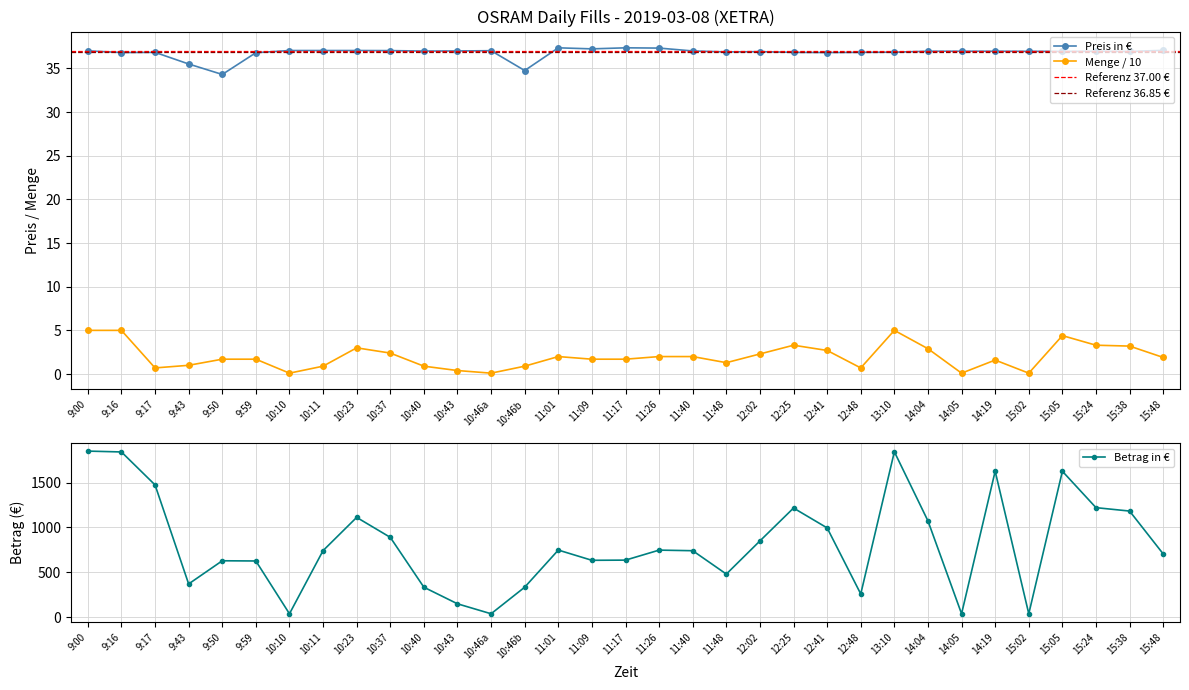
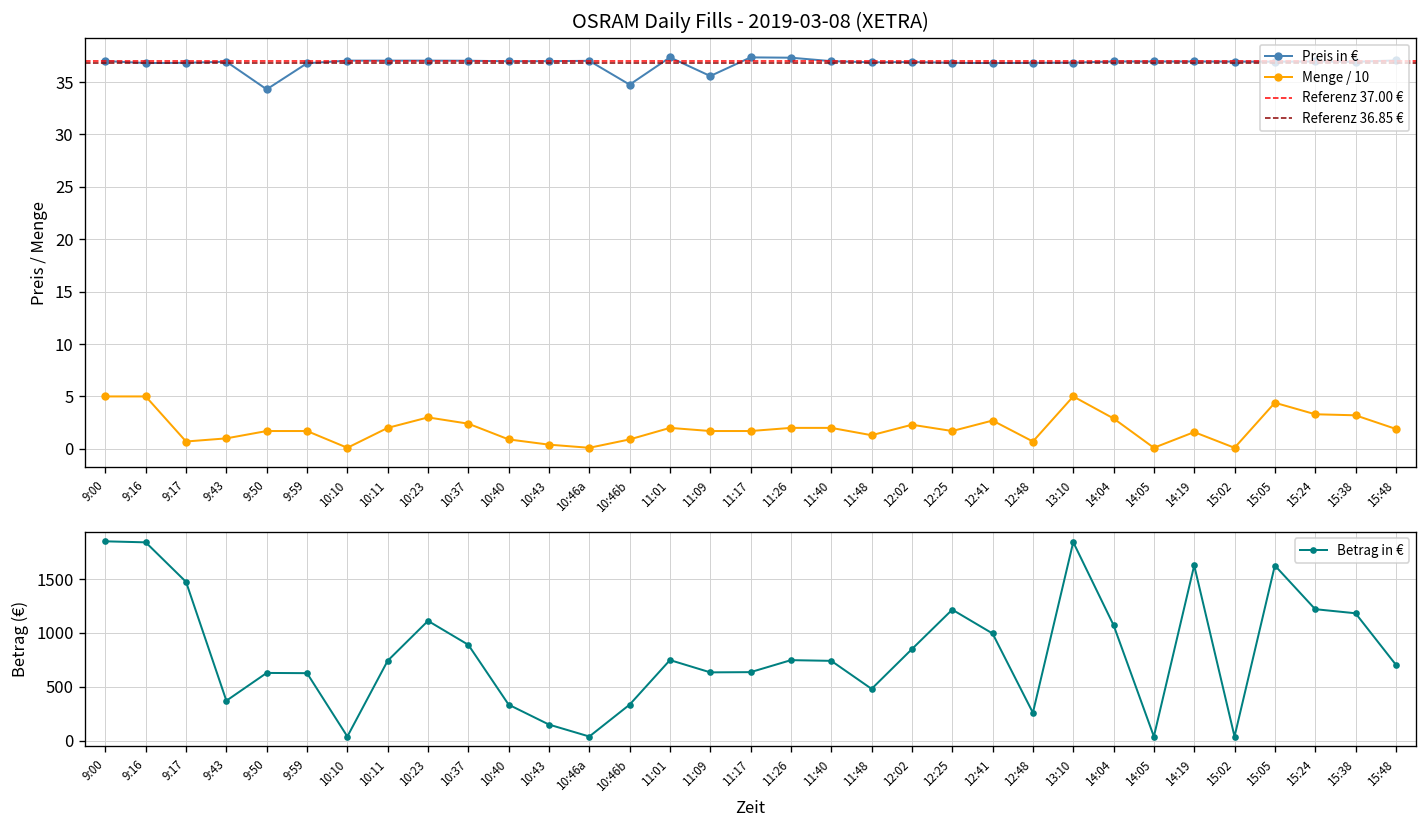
  {
    "OSRAM Daily Fills - 2019-03-08 (XETRA)": {
      "Preis in €": {
        "9:00": 37,
        "9:16": 37,
        "9:17": 37,
-       "9:43": 36,
+       "9:43": 37,
        "9:50": 34,
        "9:59": 37,
        "10:10": 37,
        "10:11": 37,
        "10:23": 37,
        "10:37": 37,
        "10:40": 37,
        "10:43": 37,
        "10:46a": 37,
        "10:46b": 35,
        "11:01": 37,
-       "11:09": 37,
+       "11:09": 36,
        "11:17": 37,
        "11:26": 37,
        "11:40": 37,
        "11:48": 37,
        "12:02": 37,
        "12:25": 37,
        "12:41": 37,
        "12:48": 37,
        "13:10": 37,
        "14:04": 37,
        "14:05": 37,
        "14:19": 37,
        "15:02": 37
      },
      "Menge / 10": {
        "9:00": 5,
        "9:16": 5,
        "9:17": 1,
        "9:43": 1,
        "9:50": 2,
        "9:59": 2,
        "10:10": 0,
-       "10:11": 1,
+       "10:11": 2,
        "10:23": 3,
        "10:37": 2,
        "10:40": 1,
        "10:43": 0,
        "10:46a": 0,
        "10:46b": 1,
        "11:01": 2,
        "11:09": 2,
        "11:17": 2,
        "11:26": 2,
        "11:40": 2,
        "11:48": 1,
        "12:02": 2,
-       "12:25": 3,
+       "12:25": 2,
        "12:41": 3,
        "12:48": 1,
        "13:10": 5,
        "14:04": 3,
        "14:05": 0,
        "14:19": 2,
        "15:02": 0,
        "15:05": 4,
        "15:24": 3,
        "15:38": 3,
        "15:48": 2
      }
    }
  }
